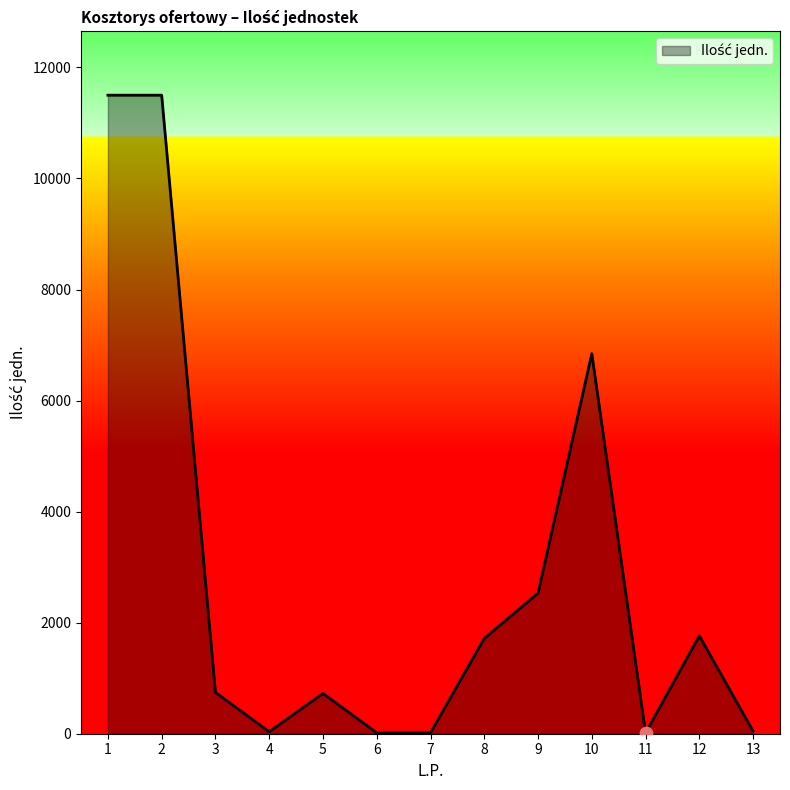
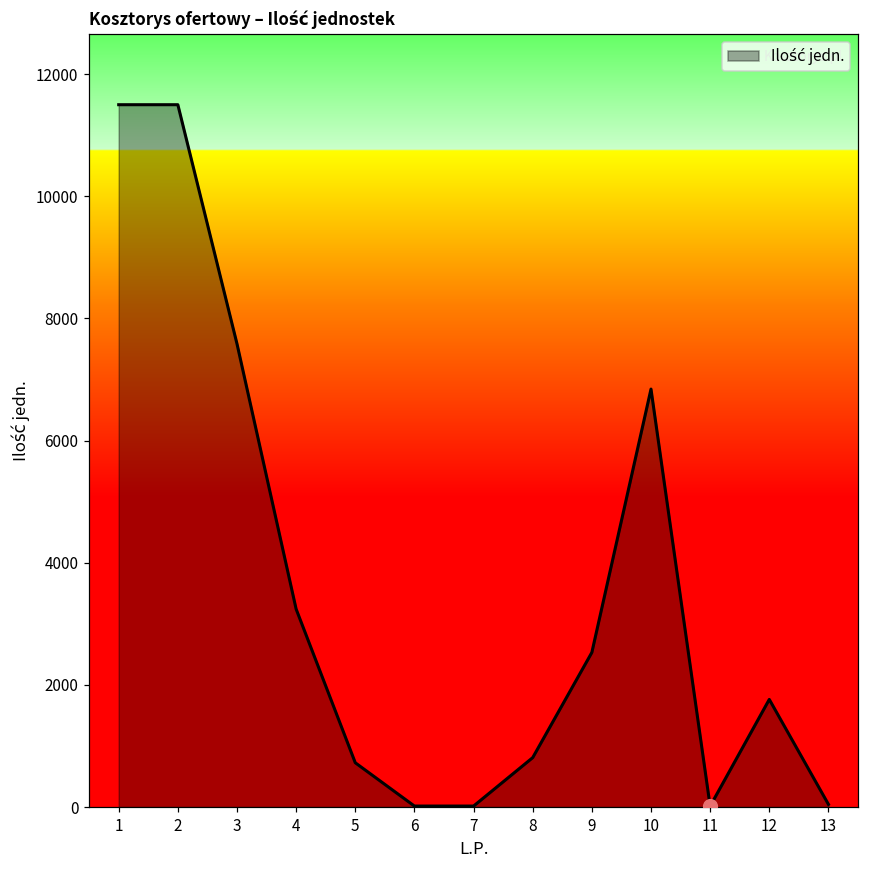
  {
    "Ilość jedn.": {
      "1": 11500,
      "2": 11500,
-     "3": 700,
-     "4": 0,
+     "3": 7600,
+     "4": 3200,
      "5": 700,
      "6": 0,
      "7": 0,
-     "8": 1700,
+     "8": 800,
      "9": 2500,
      "10": 6800,
      "12": 1800,
      "13": 0
    }
  }
